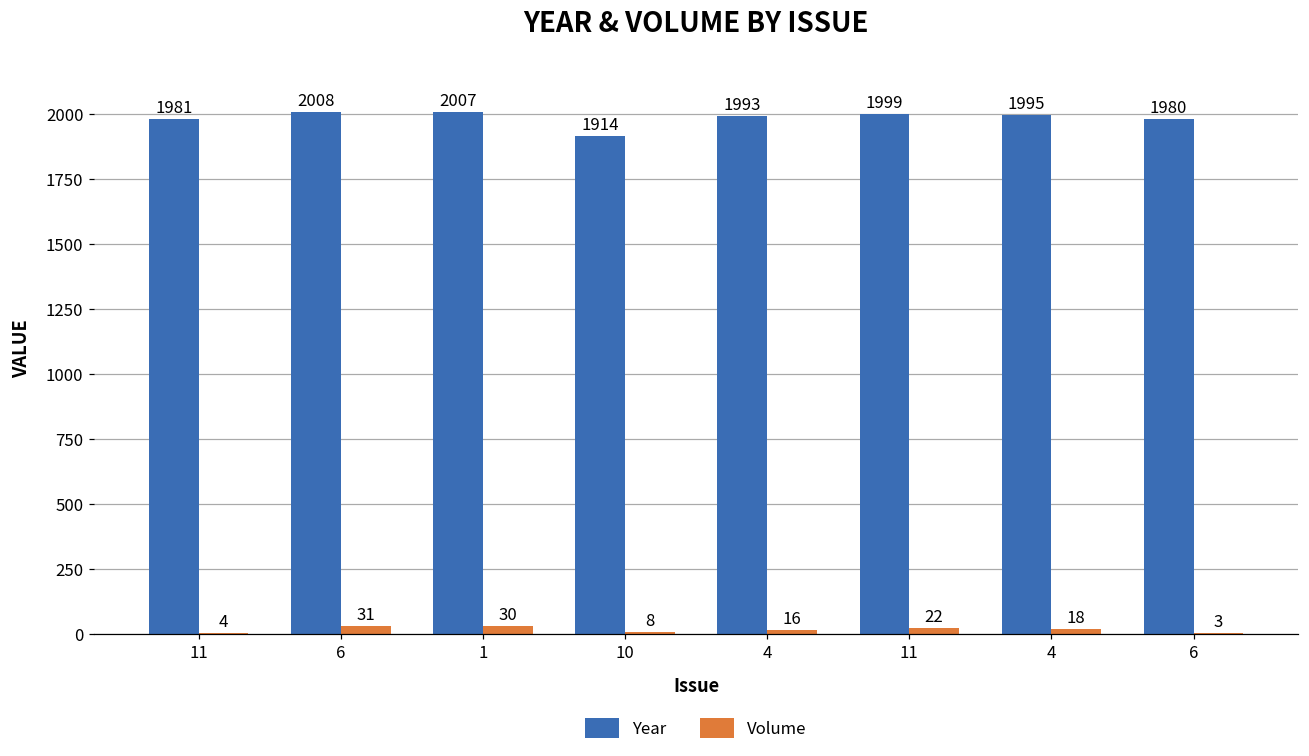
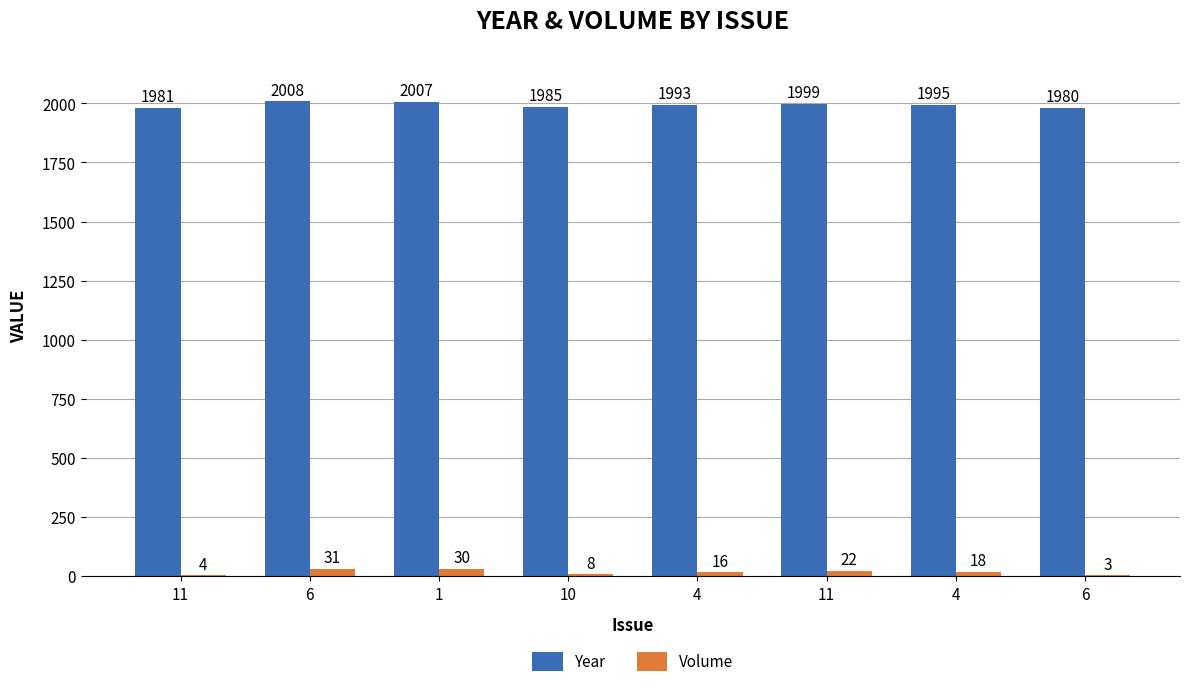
  {
    "Year": {
      "1": 2007,
-     "10": 1914
+     "10": 1985
    },
    "Volume": {
      "1": 30,
      "10": 8
    }
  }
